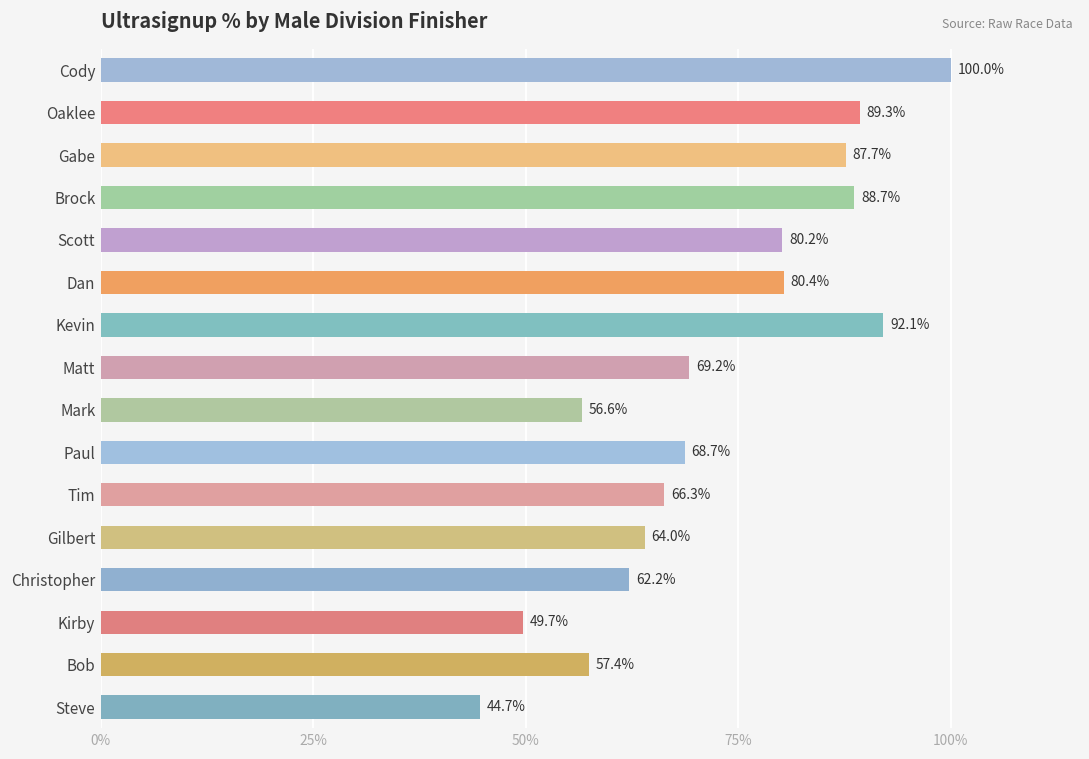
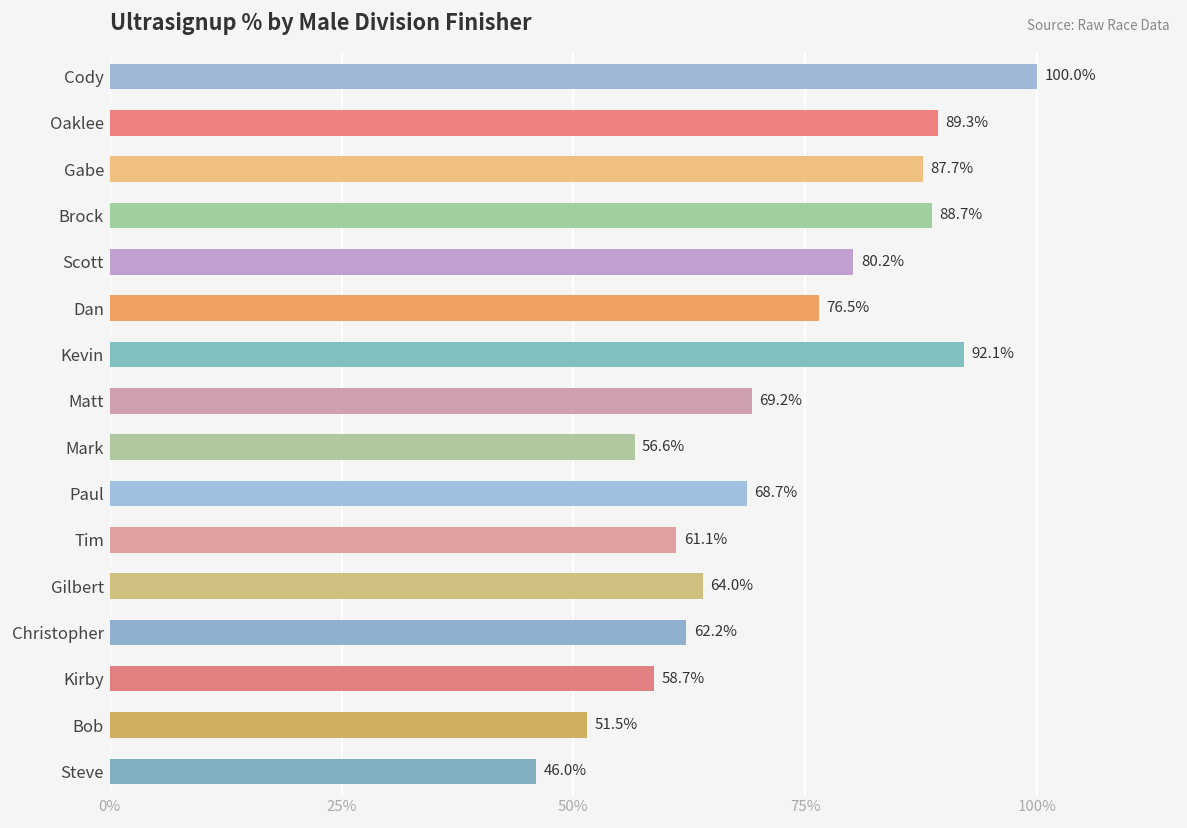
  {
    "Cody": "100.0%",
    "Oaklee": "89.3%",
    "Gabe": "87.7%",
    "Brock": "88.7%",
    "Scott": "80.2%",
-   "Dan": "80.4%",
+   "Dan": "76.5%",
    "Kevin": "92.1%",
    "Matt": "69.2%",
    "Mark": "56.6%",
    "Paul": "68.7%",
-   "Tim": "66.3%",
+   "Tim": "61.1%",
    "Gilbert": "64.0%",
    "Christopher": "62.2%",
-   "Kirby": "49.7%",
-   "Bob": "57.4%",
-   "Steve": "44.7%"
+   "Kirby": "58.7%",
+   "Bob": "51.5%",
+   "Steve": "46.0%"
  }
